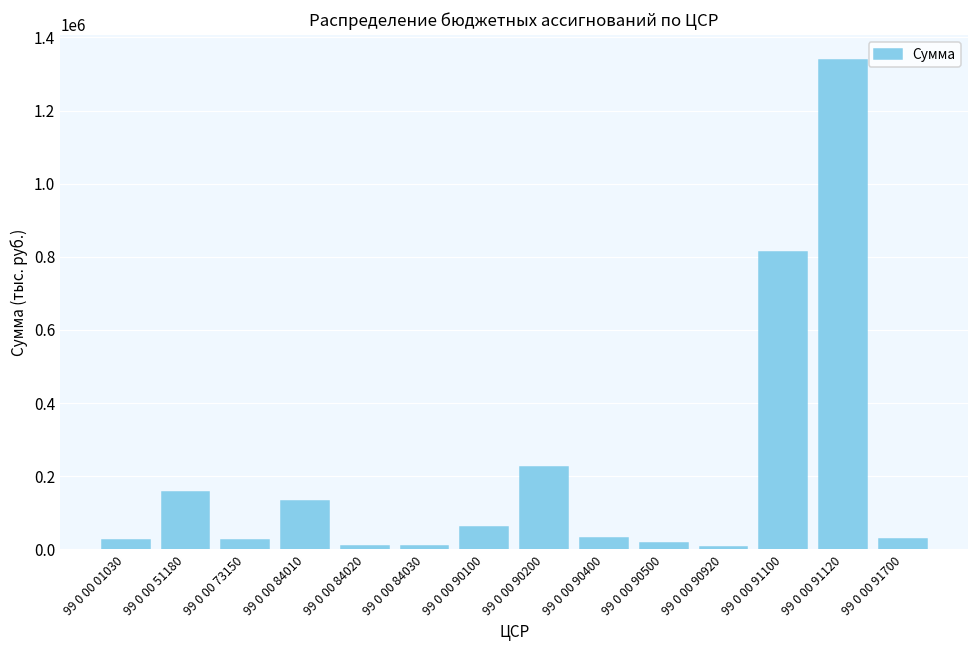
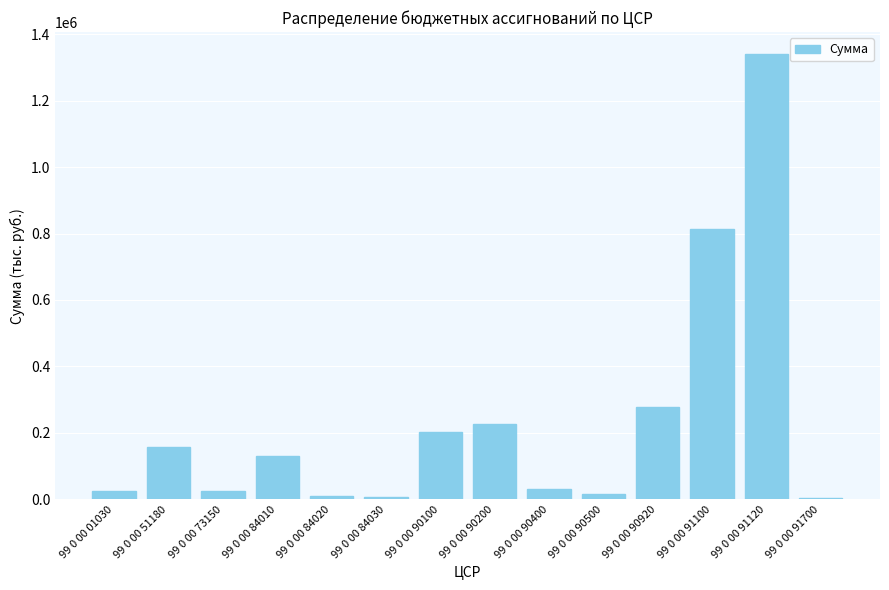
  {
    "99 0 00 01030": 20000,
    "99 0 00 51180": 160000,
    "99 0 00 73150": 30000,
    "99 0 00 84010": 130000,
    "99 0 00 84020": 10000,
    "99 0 00 84030": 10000,
-   "99 0 00 90100": 60000,
+   "99 0 00 90100": 200000,
    "99 0 00 90200": 230000,
    "99 0 00 90400": 30000,
    "99 0 00 90500": 20000,
-   "99 0 00 90920": 10000,
+   "99 0 00 90920": 280000,
    "99 0 00 91100": 810000,
    "99 0 00 91120": 1340000,
-   "99 0 00 91700": 30000
+   "99 0 00 91700": 0
  }
